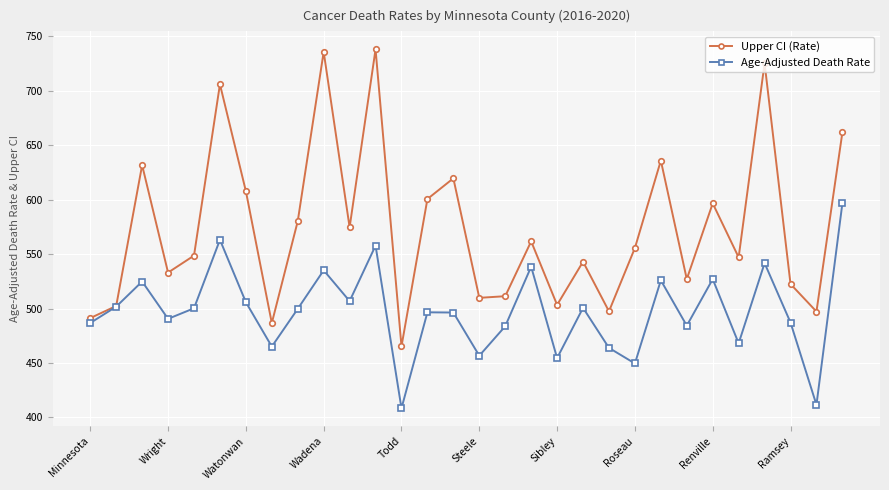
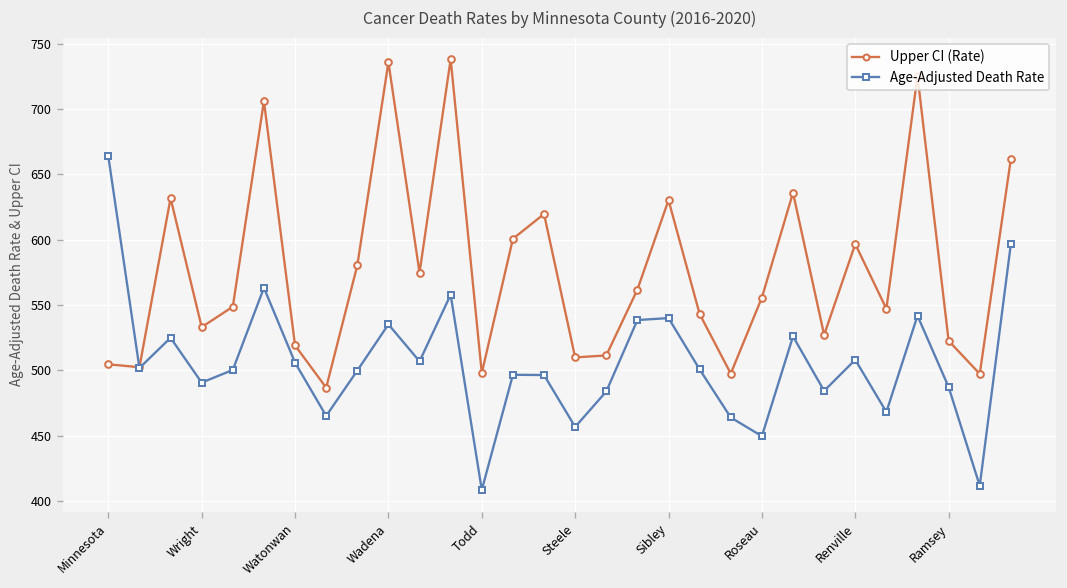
  {
    "Upper CI (Rate)": {
-     "Minnesota": 491,
+     "Minnesota": 505,
      "Wright": 533,
-     "Watonwan": 608,
+     "Watonwan": 519,
      "Wadena": 736,
-     "Todd": 465,
+     "Todd": 498,
      "Steele": 510,
-     "Sibley": 503,
+     "Sibley": 630,
      "Roseau": 556,
      "Renville": 597,
      "Ramsey": 523
    },
    "Age-Adjusted Death Rate": {
-     "Minnesota": 487,
+     "Minnesota": 664,
      "Wright": 491,
      "Watonwan": 506,
      "Wadena": 535,
      "Todd": 408,
      "Steele": 457,
-     "Sibley": 454,
+     "Sibley": 540,
      "Roseau": 450,
-     "Renville": 527,
+     "Renville": 508,
      "Ramsey": 487
    }
  }
